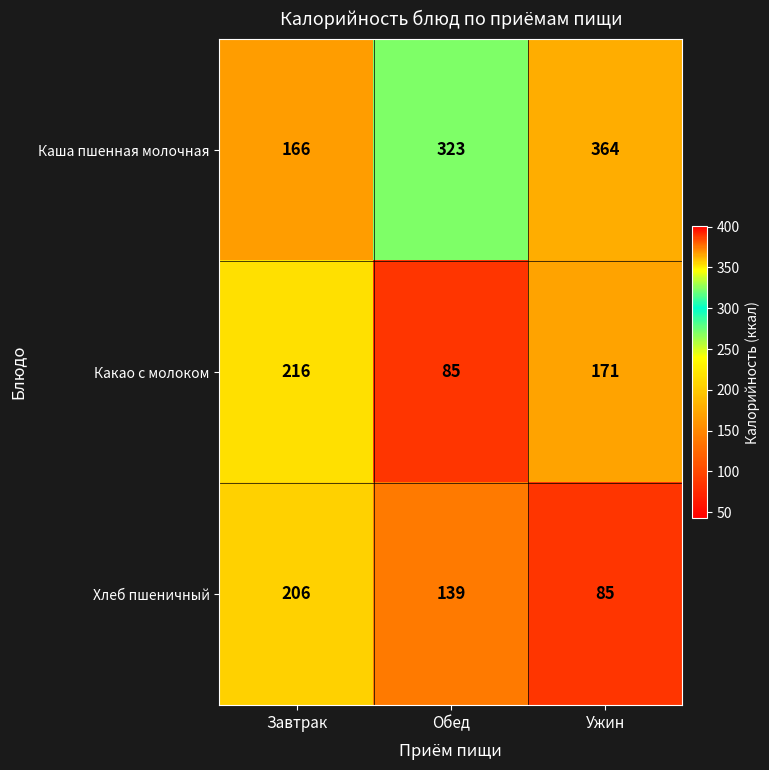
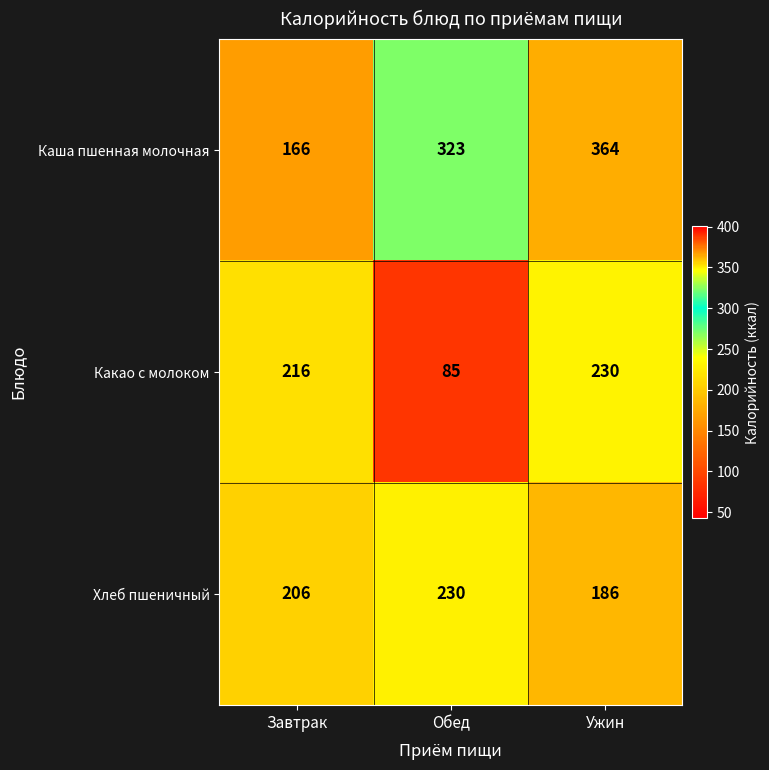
  {
    "Каша пшенная молочная": {
      "Завтрак": 166,
      "Обед": 323,
      "Ужин": 364
    },
    "Какао с молоком": {
      "Завтрак": 216,
      "Обед": 85,
-     "Ужин": 171
+     "Ужин": 230
    },
    "Хлеб пшеничный": {
      "Завтрак": 206,
-     "Обед": 139,
-     "Ужин": 85
+     "Обед": 230,
+     "Ужин": 186
    }
  }
